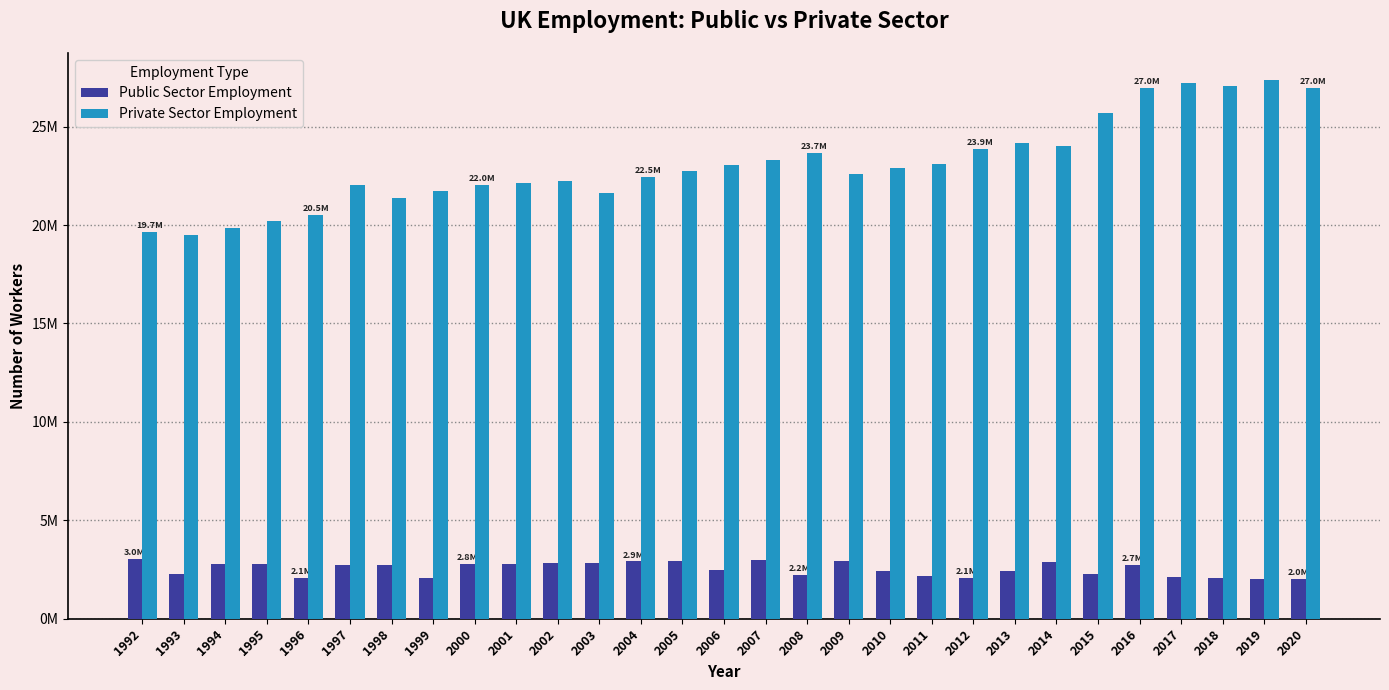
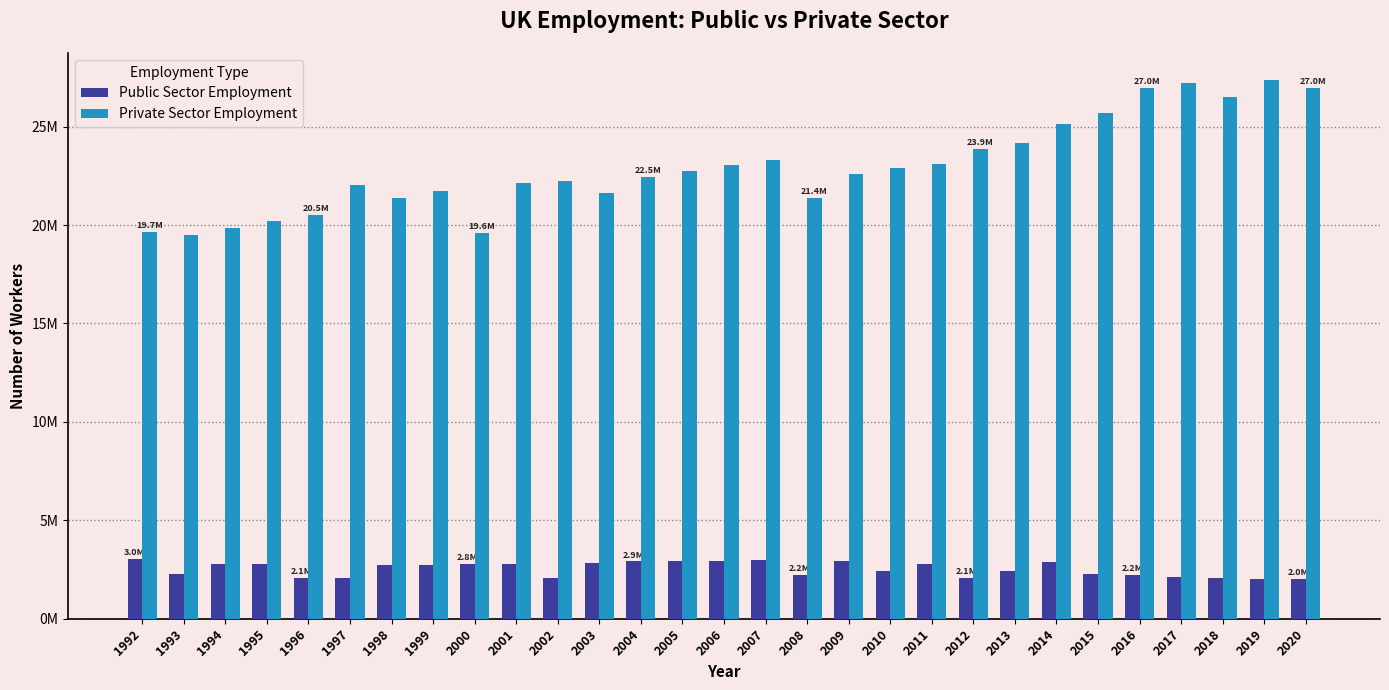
  {
    "Public Sector Employment": {
      "1992": "3.0M",
      "1996": "2.1M",
-     "1997": "2700000",
-     "1999": "2100000",
+     "1997": "2100000",
+     "1999": "2700000",
      "2000": "2.8M",
-     "2002": "2800000",
+     "2002": "2100000",
      "2004": "2.9M",
-     "2006": "2500000",
+     "2006": "2900000",
      "2008": "2.2M",
-     "2011": "2100000",
+     "2011": "2800000",
      "2012": "2.1M",
-     "2016": "2.7M",
+     "2016": "2.2M",
      "2020": "2.0M"
    },
    "Private Sector Employment": {
      "1992": "19.7M",
      "1996": "20.5M",
-     "2000": "22.0M",
+     "2000": "19.6M",
      "2004": "22.5M",
-     "2008": "23.7M",
+     "2008": "21.4M",
      "2012": "23.9M",
-     "2014": "24000000",
+     "2014": "25100000",
      "2016": "27.0M",
-     "2018": "27000000",
+     "2018": "26500000",
      "2020": "27.0M"
    }
  }
